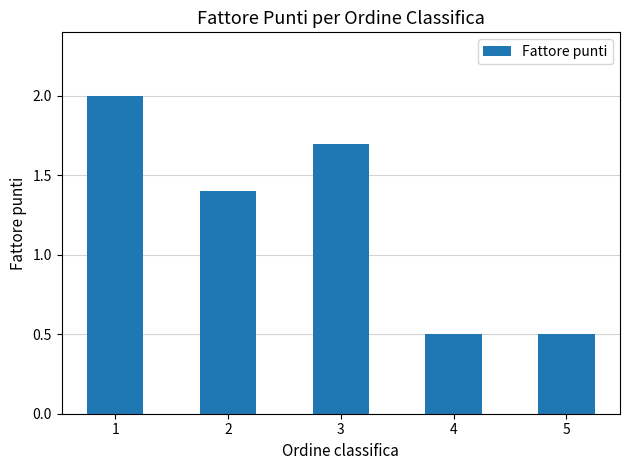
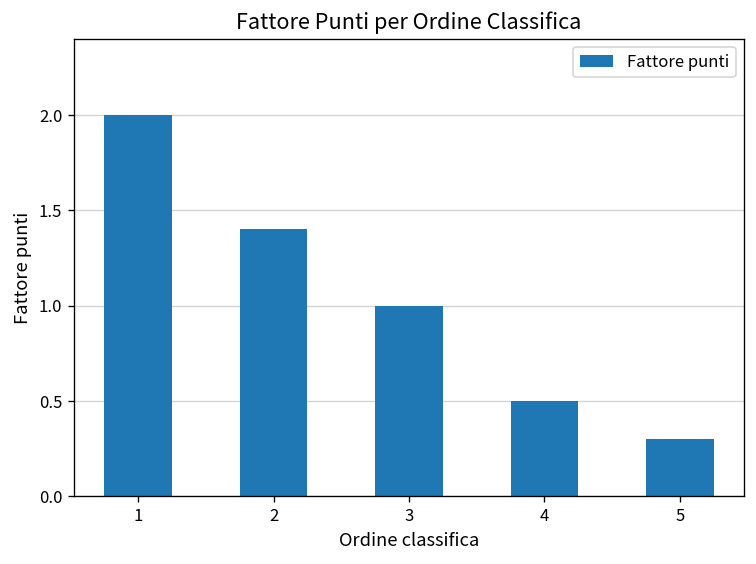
  {
    "1": 2.0,
    "2": 1.4,
-   "3": 1.7,
+   "3": 1.0,
    "4": 0.5,
-   "5": 0.5
+   "5": 0.3
  }
